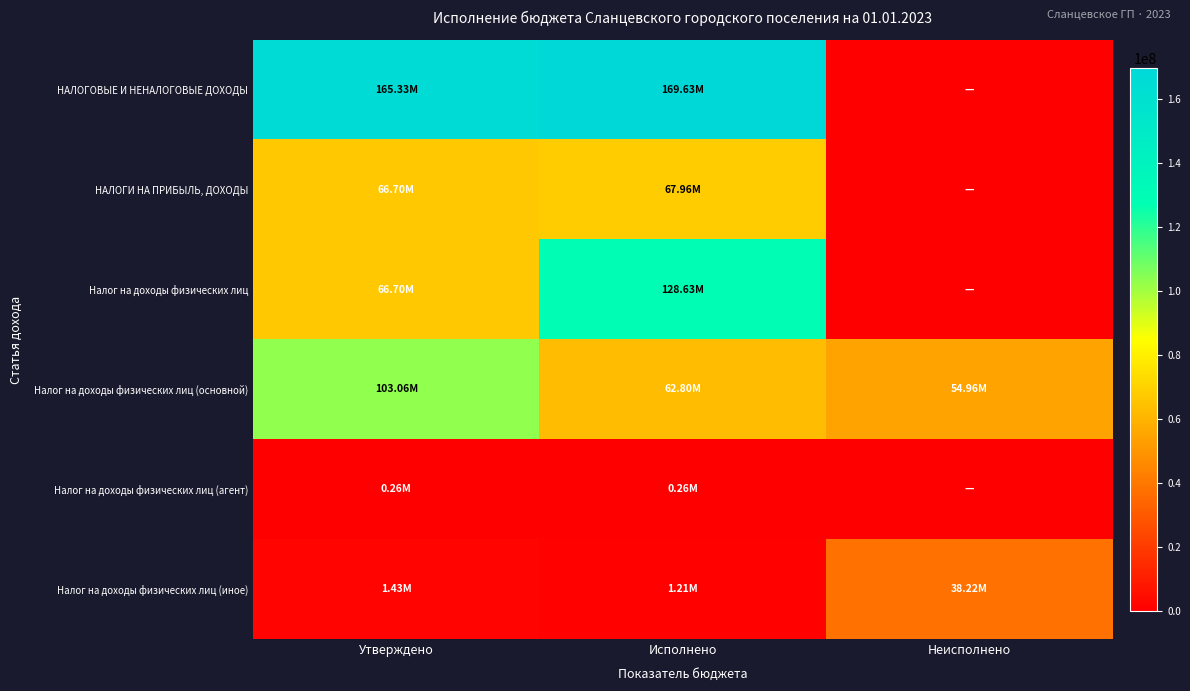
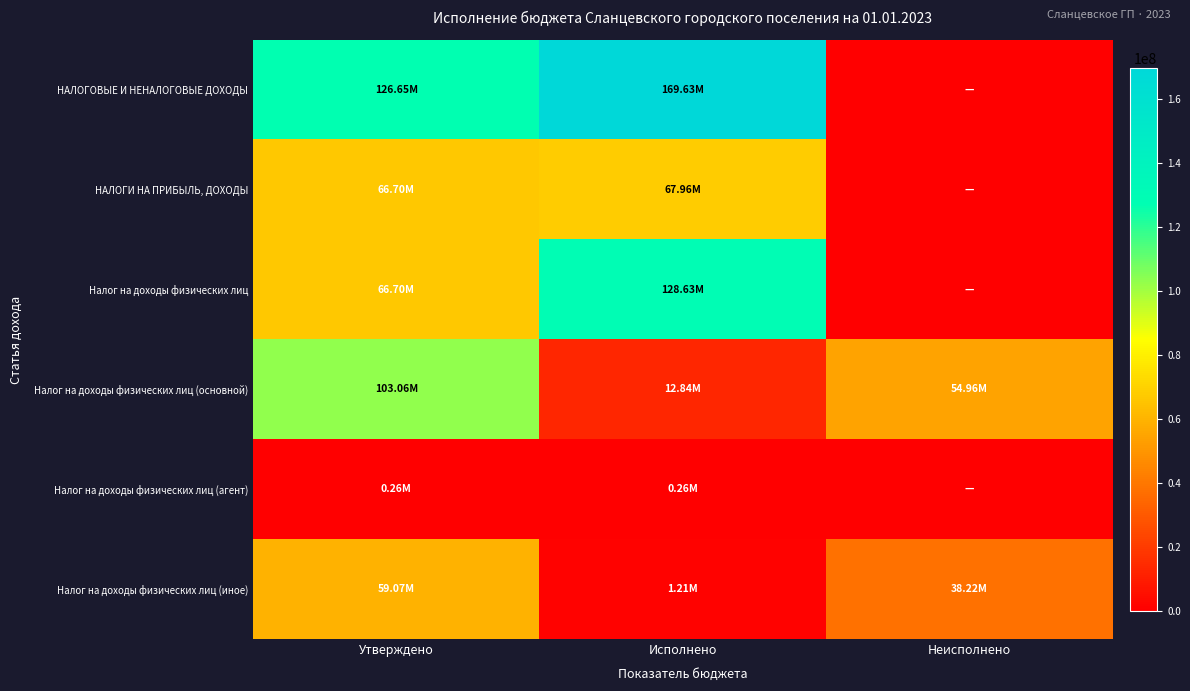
  {
    "НАЛОГОВЫЕ И НЕНАЛОГОВЫЕ ДОХОДЫ": {
-     "Утверждено": "165.33M",
+     "Утверждено": "126.65M",
      "Исполнено": "169.63M"
    },
    "НАЛОГИ НА ПРИБЫЛЬ, ДОХОДЫ": {
      "Утверждено": "66.70M",
      "Исполнено": "67.96M"
    },
    "Налог на доходы физических лиц": {
      "Утверждено": "66.70M",
      "Исполнено": "128.63M"
    },
    "Налог на доходы физических лиц (основной)": {
      "Утверждено": "103.06M",
-     "Исполнено": "62.80M",
+     "Исполнено": "12.84M",
      "Неисполнено": "54.96M"
    },
    "Налог на доходы физических лиц (агент)": {
      "Утверждено": "0.26M",
      "Исполнено": "0.26M"
    },
    "Налог на доходы физических лиц (иное)": {
-     "Утверждено": "1.43M",
+     "Утверждено": "59.07M",
      "Исполнено": "1.21M",
      "Неисполнено": "38.22M"
    }
  }
